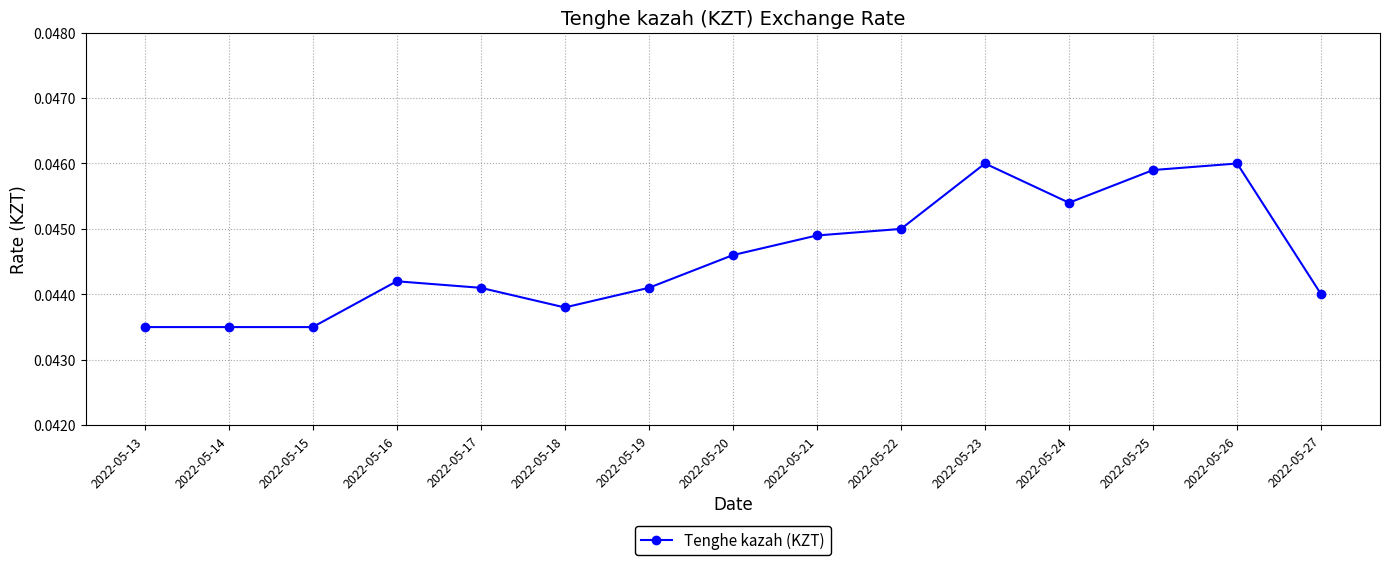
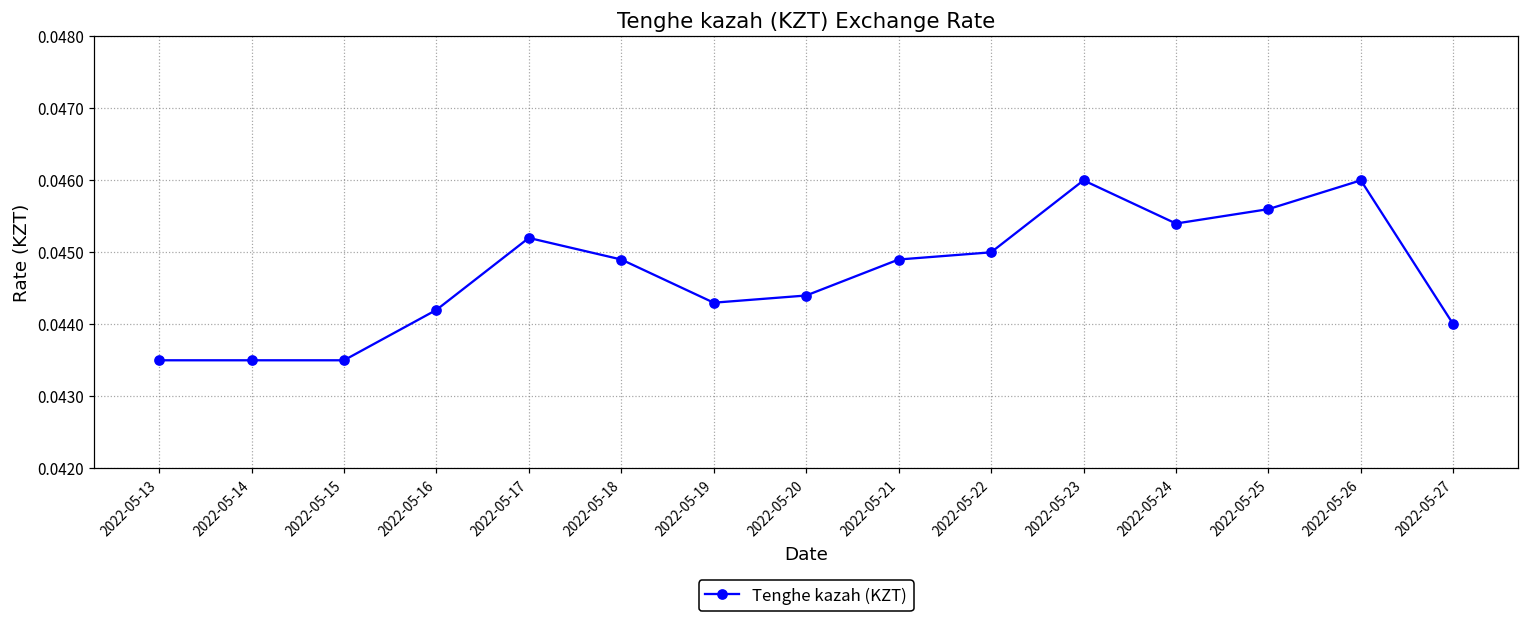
  {
    "2022-05-13": 0.0435,
    "2022-05-14": 0.0435,
    "2022-05-15": 0.0435,
    "2022-05-16": 0.0442,
-   "2022-05-17": 0.0441,
-   "2022-05-18": 0.0438,
-   "2022-05-19": 0.0441,
-   "2022-05-20": 0.0446,
+   "2022-05-17": 0.0452,
+   "2022-05-18": 0.0449,
+   "2022-05-19": 0.0443,
+   "2022-05-20": 0.0444,
    "2022-05-21": 0.0449,
    "2022-05-22": 0.0450,
    "2022-05-23": 0.0460,
    "2022-05-24": 0.0454,
-   "2022-05-25": 0.0459,
+   "2022-05-25": 0.0456,
    "2022-05-26": 0.0460,
    "2022-05-27": 0.0440
  }
